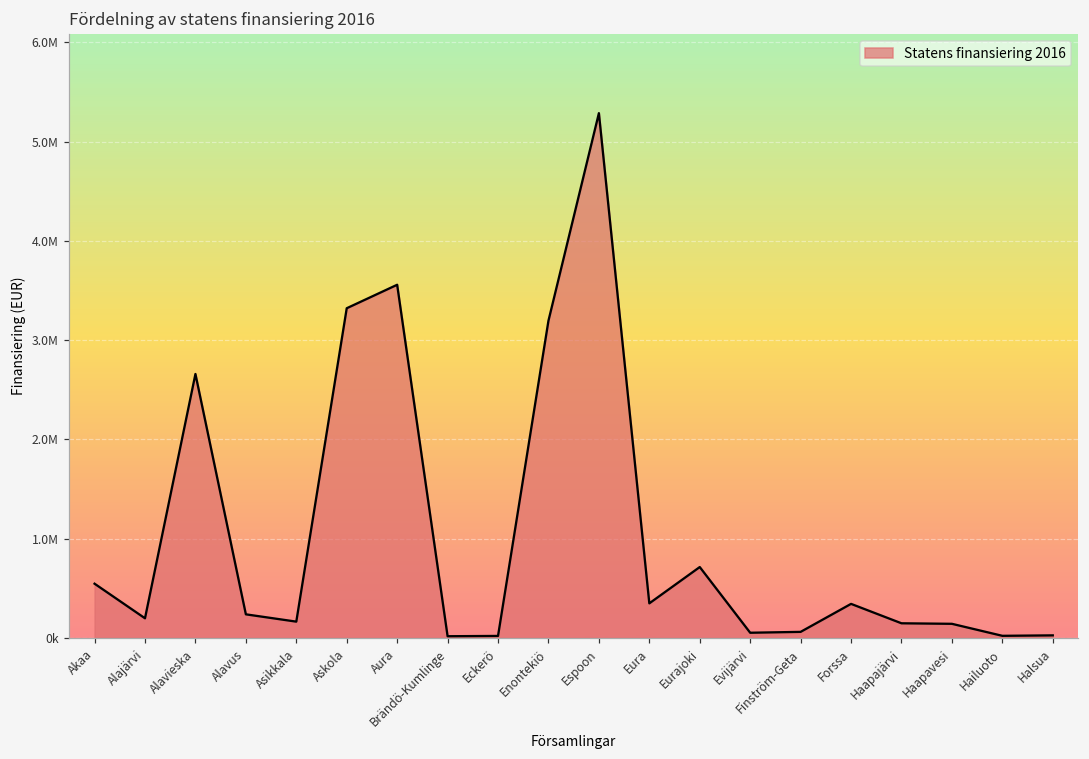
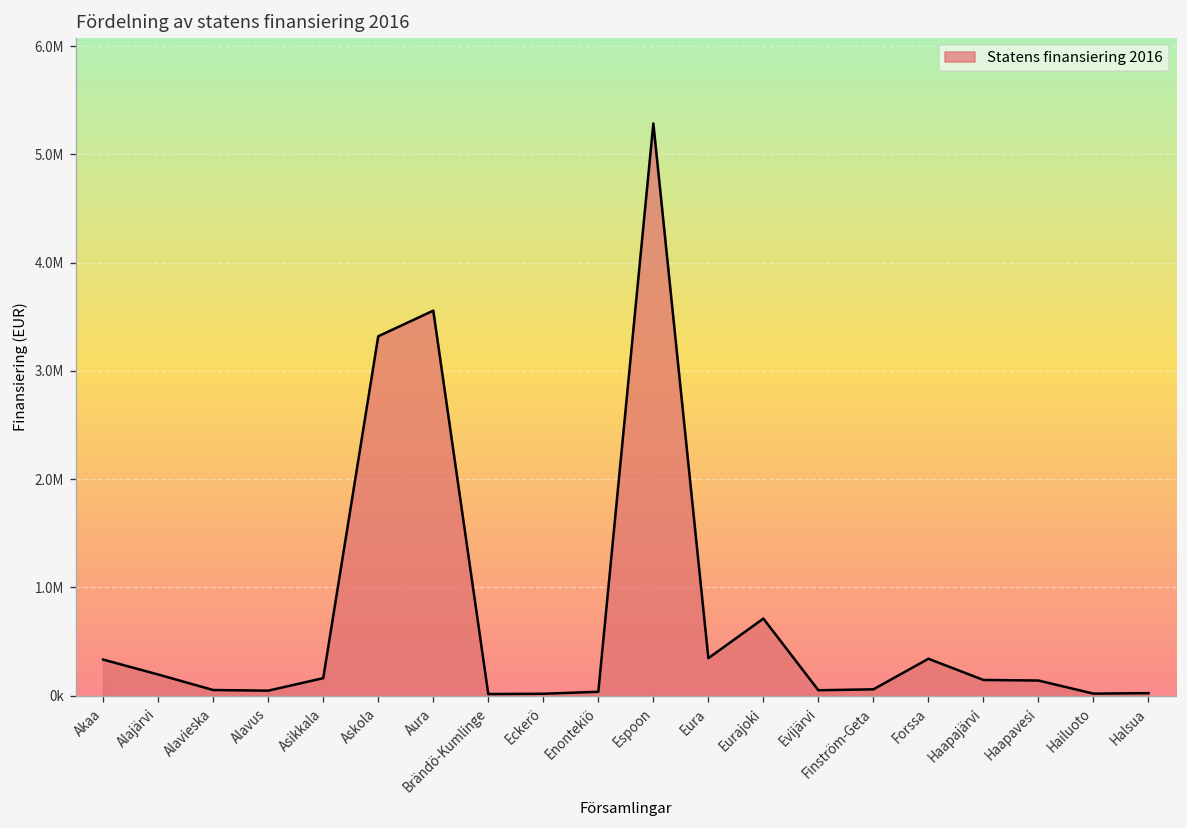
  {
-   "Akaa": 500000,
+   "Akaa": 300000,
    "Alajärvi": 200000,
-   "Alavieska": 2700000,
-   "Alavus": 200000,
+   "Alavieska": 100000,
+   "Alavus": 0,
    "Asikkala": 200000,
    "Askola": 3300000,
    "Aura": 3600000,
    "Brändö-Kumlinge": 0,
    "Eckerö": 0,
-   "Enontekiö": 3200000,
+   "Enontekiö": 0,
    "Espoon": 5300000,
    "Eura": 300000,
    "Eurajoki": 700000,
    "Evijärvi": 100000,
    "Finström-Geta": 100000,
    "Forssa": 300000,
    "Haapajärvi": 100000,
    "Haapavesi": 100000,
    "Hailuoto": 0,
    "Halsua": 0
  }
